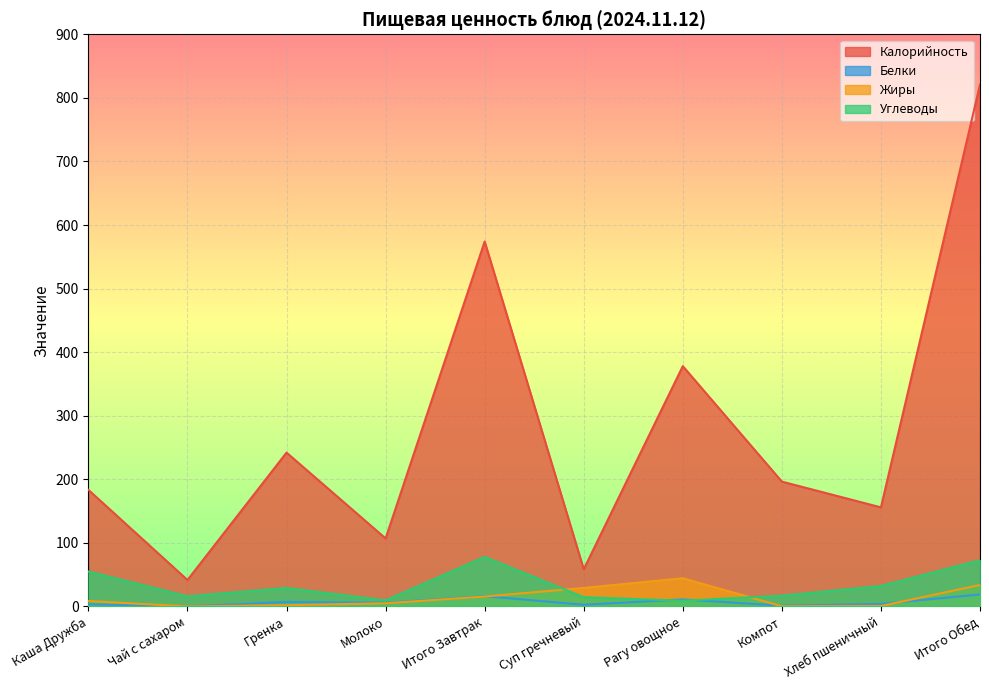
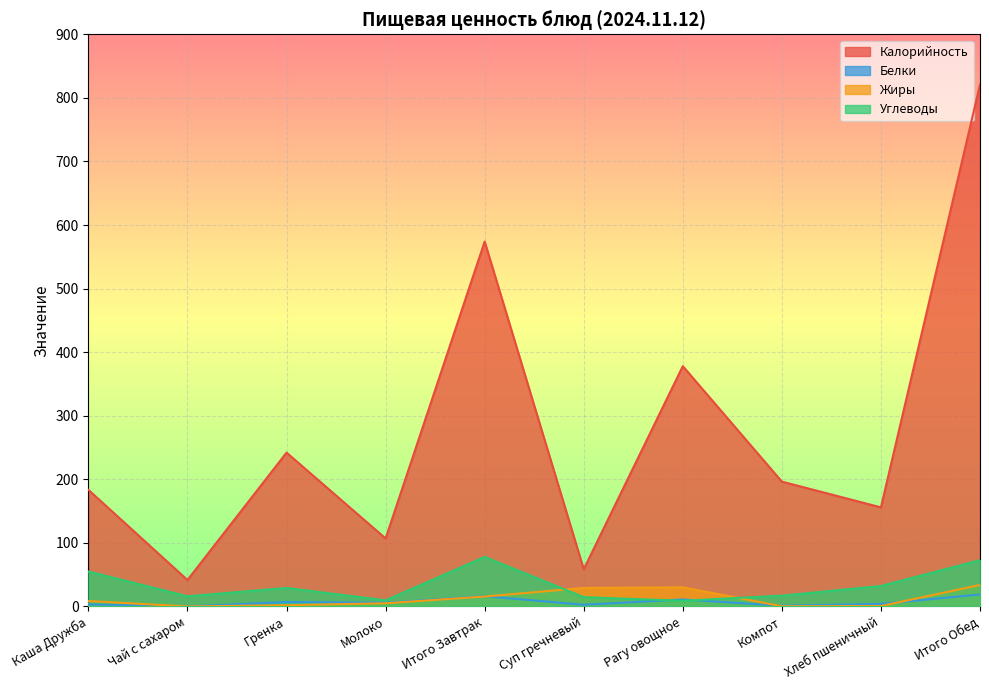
  {
    "Калорийность": {
      "Каша Дружба": 180,
      "Чай с сахаром": 40,
      "Гренка": 240,
      "Молоко": 110,
      "Итого Завтрак": 570,
      "Суп гречневый": 60,
      "Рагу овощное": 380,
      "Компот": 200,
      "Хлеб пшеничный": 160,
      "Итого Обед": 820
    },
    "Белки": {
      "Каша Дружба": 0,
      "Гренка": 10,
      "Суп гречневый": 0,
      "Итого Обед": 20
    },
    "Жиры": {
      "Каша Дружба": 10,
      "Гренка": 0,
      "Суп гречневый": 30,
-     "Рагу овощное": 40,
+     "Рагу овощное": 30,
      "Итого Обед": 30
    },
    "Углеводы": {
      "Каша Дружба": 60,
      "Чай с сахаром": 20,
      "Гренка": 30,
      "Итого Завтрак": 80,
      "Суп гречневый": 10,
      "Компот": 20,
      "Хлеб пшеничный": 30,
      "Итого Обед": 70
    }
  }
